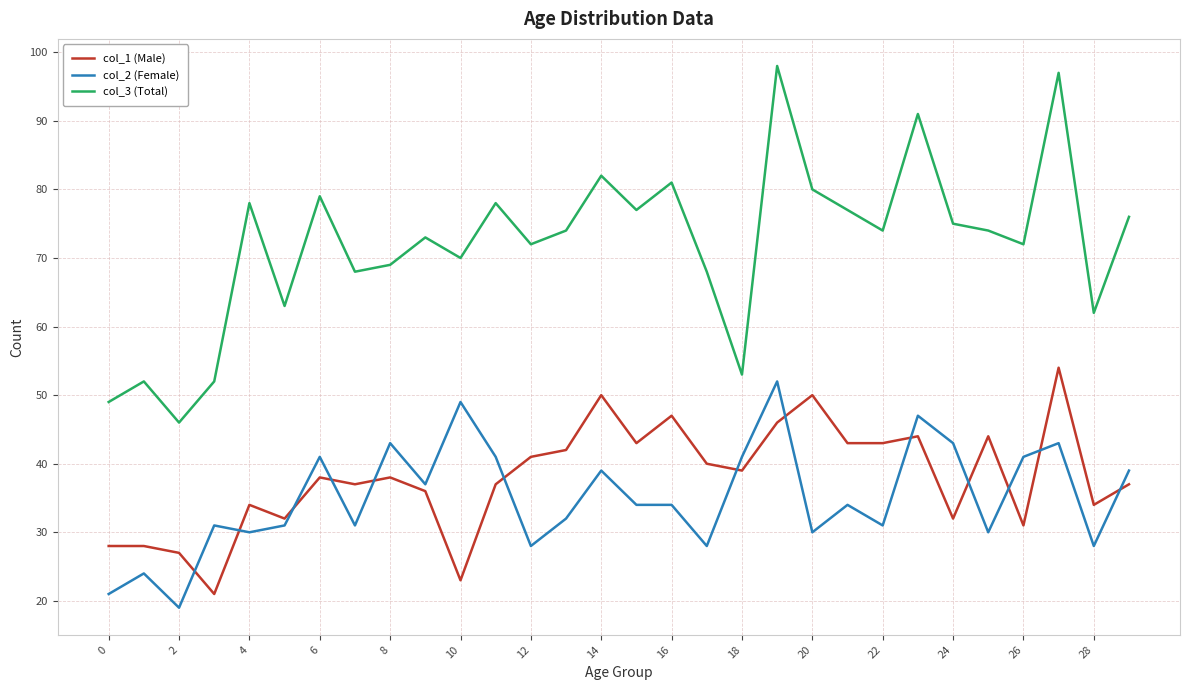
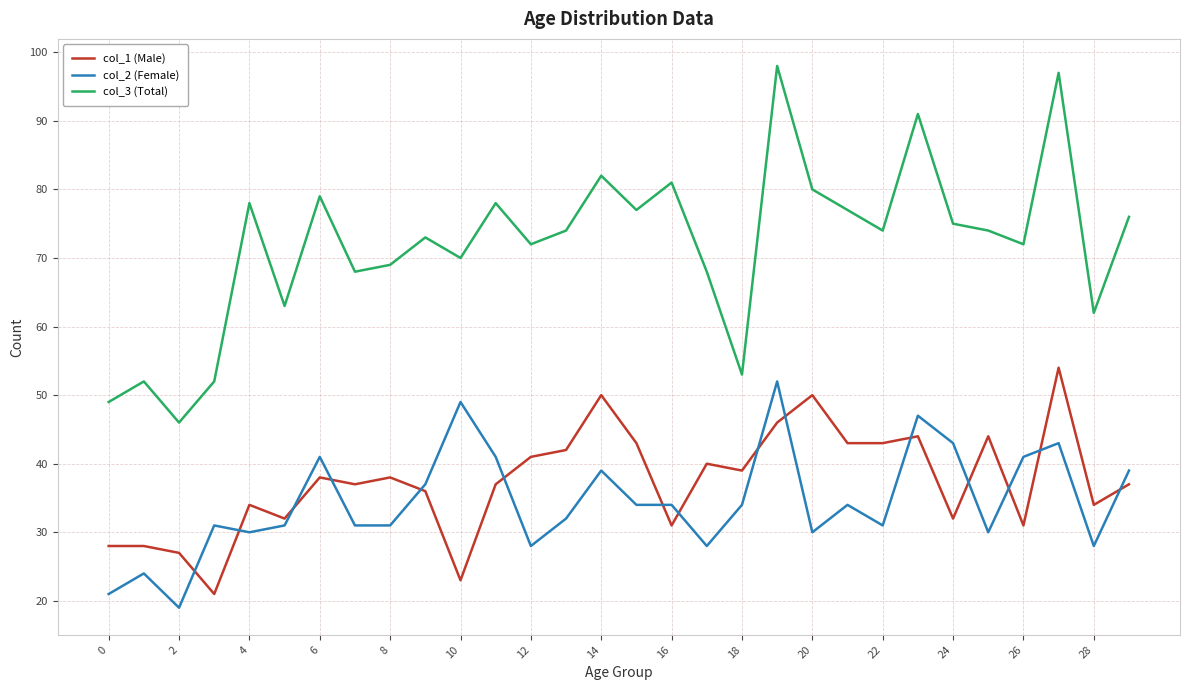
  {
    "col_1 (Male)": {
      "0": 28,
      "2": 27,
      "4": 34,
      "6": 38,
      "8": 38,
      "10": 23,
      "12": 41,
      "14": 50,
-     "16": 47,
+     "16": 31,
      "18": 39,
      "20": 50,
      "22": 43,
      "24": 32,
      "26": 31,
      "28": 34
    },
    "col_2 (Female)": {
      "0": 21,
      "2": 19,
      "4": 30,
      "6": 41,
-     "8": 43,
+     "8": 31,
      "10": 49,
      "12": 28,
      "14": 39,
      "16": 34,
-     "18": 41,
+     "18": 34,
      "20": 30,
      "22": 31,
      "24": 43,
      "26": 41,
      "28": 28
    },
    "col_3 (Total)": {
      "0": 49,
      "2": 46,
      "4": 78,
      "6": 79,
      "8": 69,
      "10": 70,
      "12": 72,
      "14": 82,
      "16": 81,
      "18": 53,
      "20": 80,
      "22": 74,
      "24": 75,
      "26": 72,
      "28": 62
    }
  }
